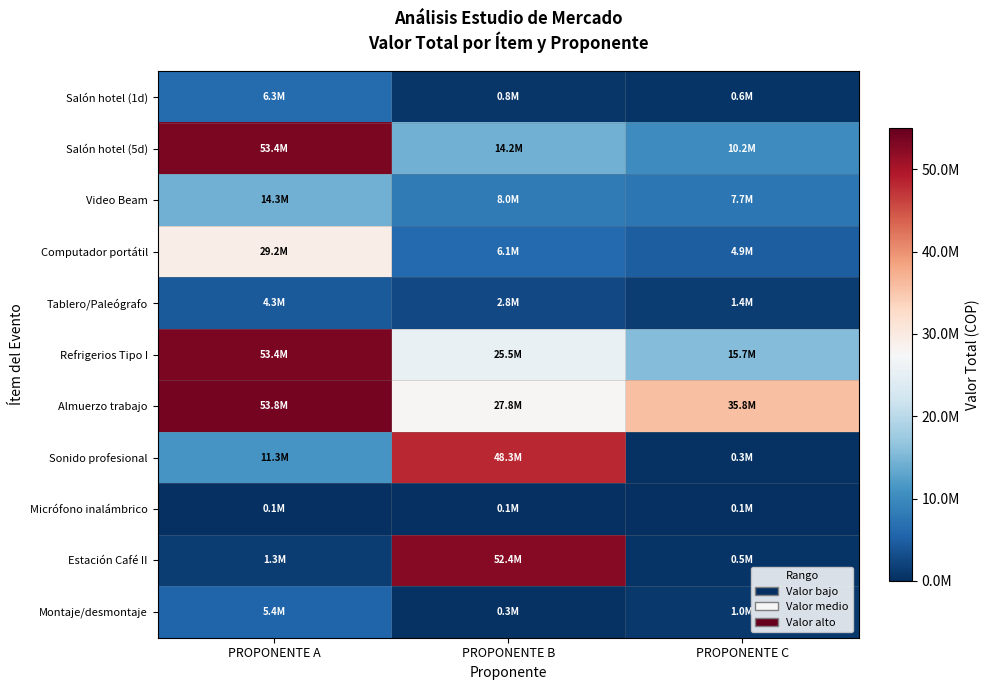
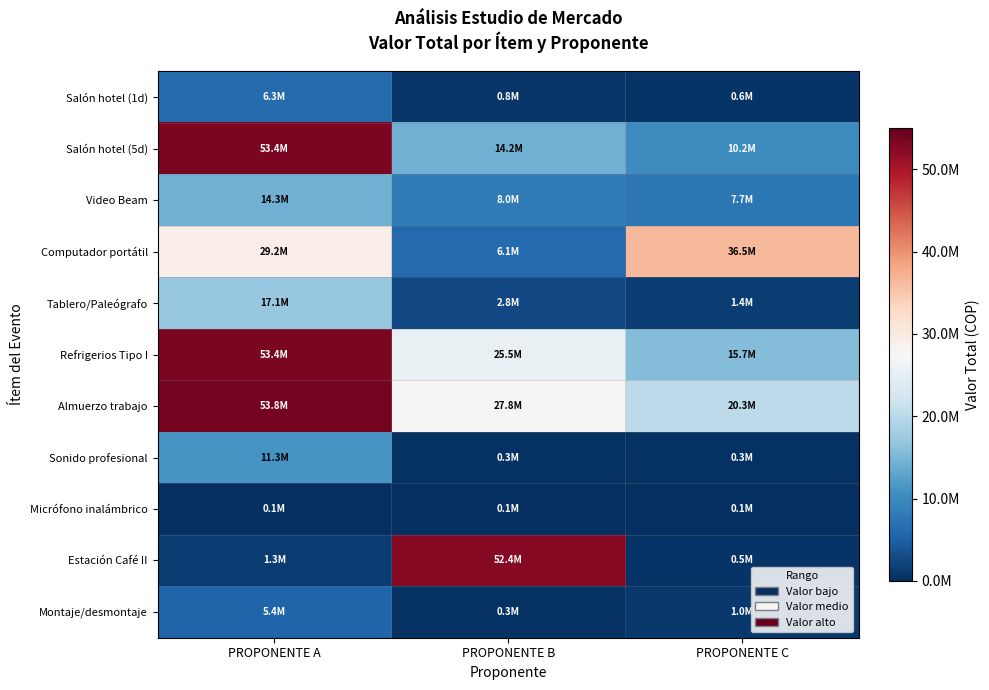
  {
    "Salón hotel (1d)": {
      "PROPONENTE A": "6.3M",
      "PROPONENTE B": "0.8M",
      "PROPONENTE C": "0.6M"
    },
    "Salón hotel (5d)": {
      "PROPONENTE A": "53.4M",
      "PROPONENTE B": "14.2M",
      "PROPONENTE C": "10.2M"
    },
    "Video Beam": {
      "PROPONENTE A": "14.3M",
      "PROPONENTE B": "8.0M",
      "PROPONENTE C": "7.7M"
    },
    "Computador portátil": {
      "PROPONENTE A": "29.2M",
      "PROPONENTE B": "6.1M",
-     "PROPONENTE C": "4.9M"
+     "PROPONENTE C": "36.5M"
    },
    "Tablero/Paleógrafo": {
-     "PROPONENTE A": "4.3M",
+     "PROPONENTE A": "17.1M",
      "PROPONENTE B": "2.8M",
      "PROPONENTE C": "1.4M"
    },
    "Refrigerios Tipo I": {
      "PROPONENTE A": "53.4M",
      "PROPONENTE B": "25.5M",
      "PROPONENTE C": "15.7M"
    },
    "Almuerzo trabajo": {
      "PROPONENTE A": "53.8M",
      "PROPONENTE B": "27.8M",
-     "PROPONENTE C": "35.8M"
+     "PROPONENTE C": "20.3M"
    },
    "Sonido profesional": {
      "PROPONENTE A": "11.3M",
-     "PROPONENTE B": "48.3M",
+     "PROPONENTE B": "0.3M",
      "PROPONENTE C": "0.3M"
    },
    "Micrófono inalámbrico": {
      "PROPONENTE A": "0.1M",
      "PROPONENTE B": "0.1M",
      "PROPONENTE C": "0.1M"
    },
    "Estación Café II": {
      "PROPONENTE A": "1.3M",
      "PROPONENTE B": "52.4M",
      "PROPONENTE C": "0.5M"
    },
    "Montaje/desmontaje": {
      "PROPONENTE A": "5.4M",
      "PROPONENTE B": "0.3M"
    }
  }
